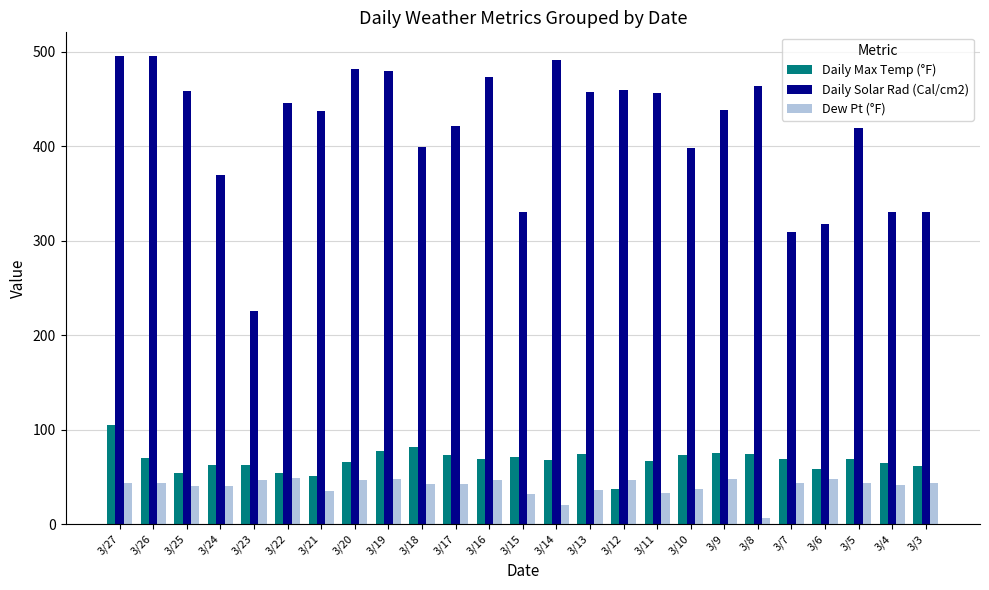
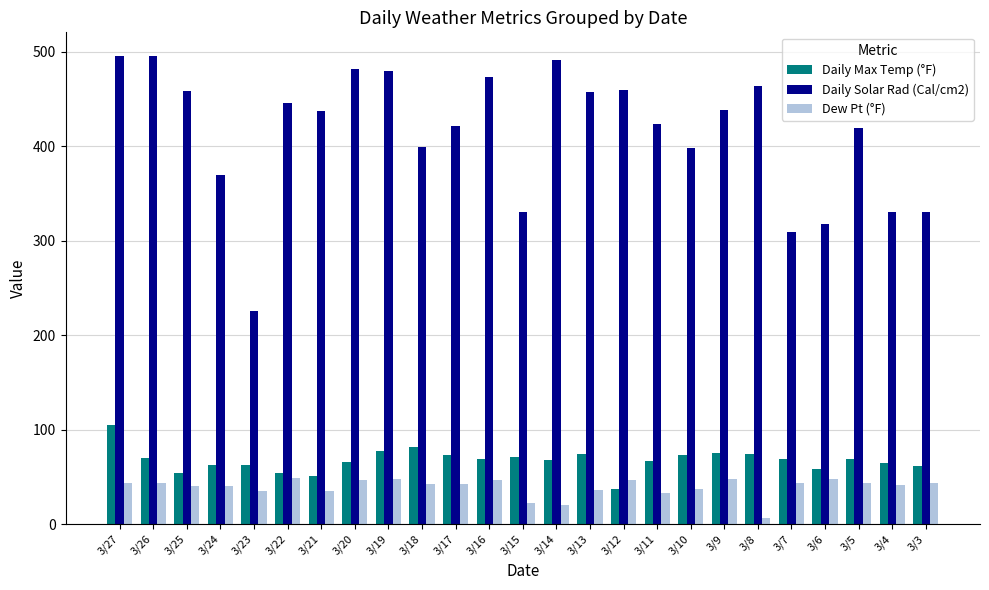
  {
    "Daily Max Temp (°F)": {
      "3/27": 110,
      "3/26": 70,
      "3/25": 50,
      "3/24": 60,
      "3/23": 60,
      "3/22": 50,
      "3/21": 50,
      "3/20": 70,
      "3/19": 80,
      "3/18": 80,
      "3/17": 70,
      "3/16": 70,
      "3/15": 70,
      "3/14": 70,
      "3/13": 70,
      "3/12": 40,
      "3/11": 70,
      "3/10": 70,
      "3/9": 80,
      "3/8": 70,
      "3/7": 70,
      "3/6": 60,
      "3/5": 70,
      "3/4": 70,
      "3/3": 60
    },
    "Daily Solar Rad (Cal/cm2)": {
      "3/27": 500,
      "3/26": 500,
      "3/25": 460,
      "3/24": 370,
      "3/23": 230,
      "3/22": 450,
      "3/21": 440,
      "3/20": 480,
      "3/19": 480,
      "3/18": 400,
      "3/17": 420,
      "3/16": 470,
      "3/15": 330,
      "3/14": 490,
      "3/13": 460,
      "3/12": 460,
-     "3/11": 460,
+     "3/11": 420,
      "3/10": 400,
      "3/9": 440,
      "3/8": 460,
      "3/7": 310,
      "3/6": 320,
      "3/5": 420,
      "3/4": 330,
      "3/3": 330
    },
    "Dew Pt (°F)": {
      "3/27": 40,
      "3/26": 40,
      "3/25": 40,
      "3/24": 40,
-     "3/23": 50,
+     "3/23": 40,
      "3/22": 50,
      "3/21": 30,
      "3/20": 50,
      "3/19": 50,
      "3/18": 40,
      "3/17": 40,
      "3/16": 50,
-     "3/15": 30,
+     "3/15": 20,
      "3/14": 20,
      "3/13": 40,
      "3/12": 50,
      "3/11": 30,
      "3/10": 40,
      "3/9": 50,
      "3/8": 10,
      "3/7": 40,
      "3/6": 50,
      "3/5": 40,
      "3/4": 40,
      "3/3": 40
    }
  }
